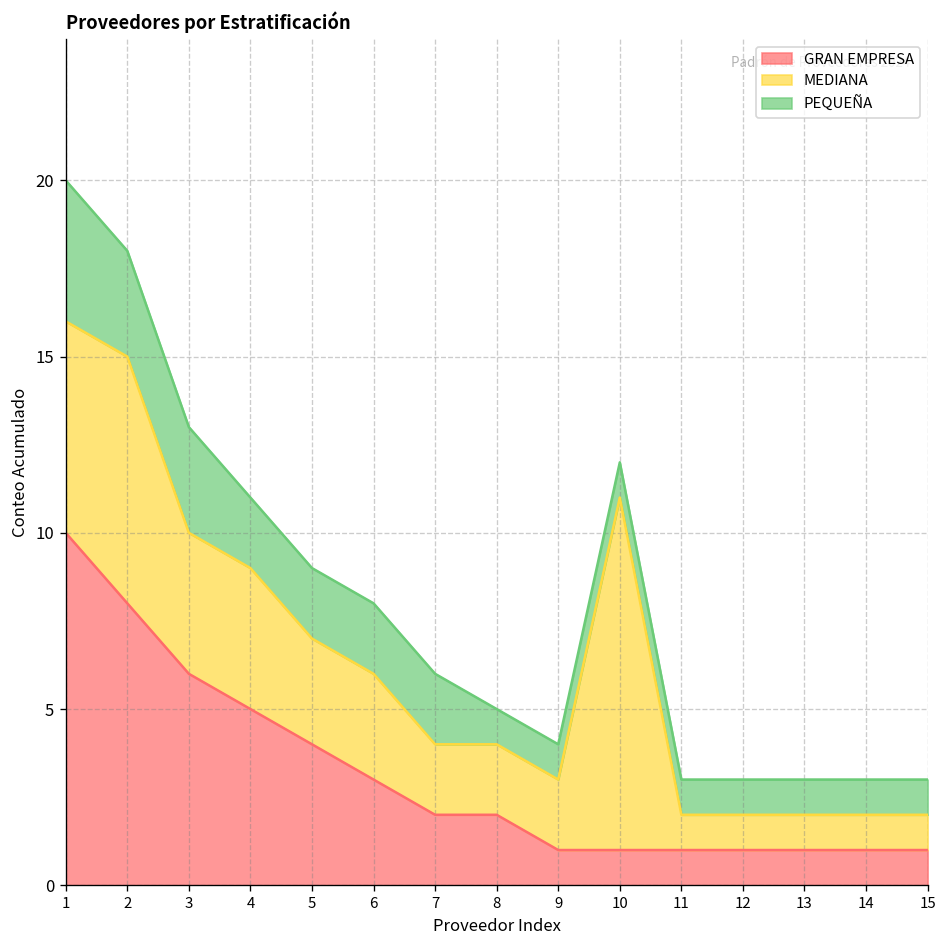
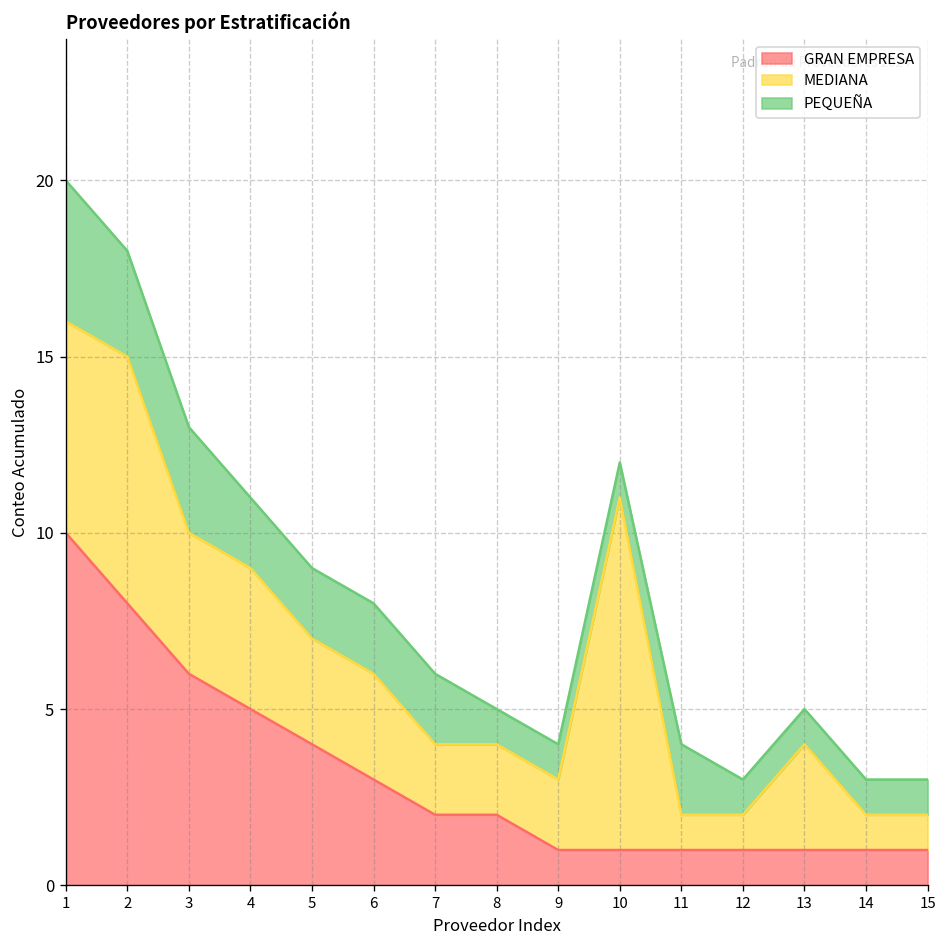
  {
    "GRAN EMPRESA": {
      "1": 10,
      "2": 8,
      "3": 6,
      "4": 5,
      "5": 4,
      "6": 3,
      "7": 2,
      "8": 2,
      "9": 1,
      "10": 1,
      "11": 1,
      "12": 1,
      "13": 1,
      "14": 1,
      "15": 1
    },
    "MEDIANA": {
      "1": 6,
      "2": 7,
      "3": 4,
      "4": 4,
      "5": 3,
      "6": 3,
      "7": 2,
      "8": 2,
      "9": 2,
      "10": 10,
      "11": 1,
      "12": 1,
-     "13": 1,
+     "13": 3,
      "14": 1,
      "15": 1
    },
    "PEQUEÑA": {
      "1": 4,
      "2": 3,
      "3": 3,
      "4": 2,
      "5": 2,
      "6": 2,
      "7": 2,
      "8": 1,
      "9": 1,
      "10": 1,
-     "11": 1,
+     "11": 2,
      "12": 1,
      "13": 1,
      "14": 1,
      "15": 1
    }
  }
